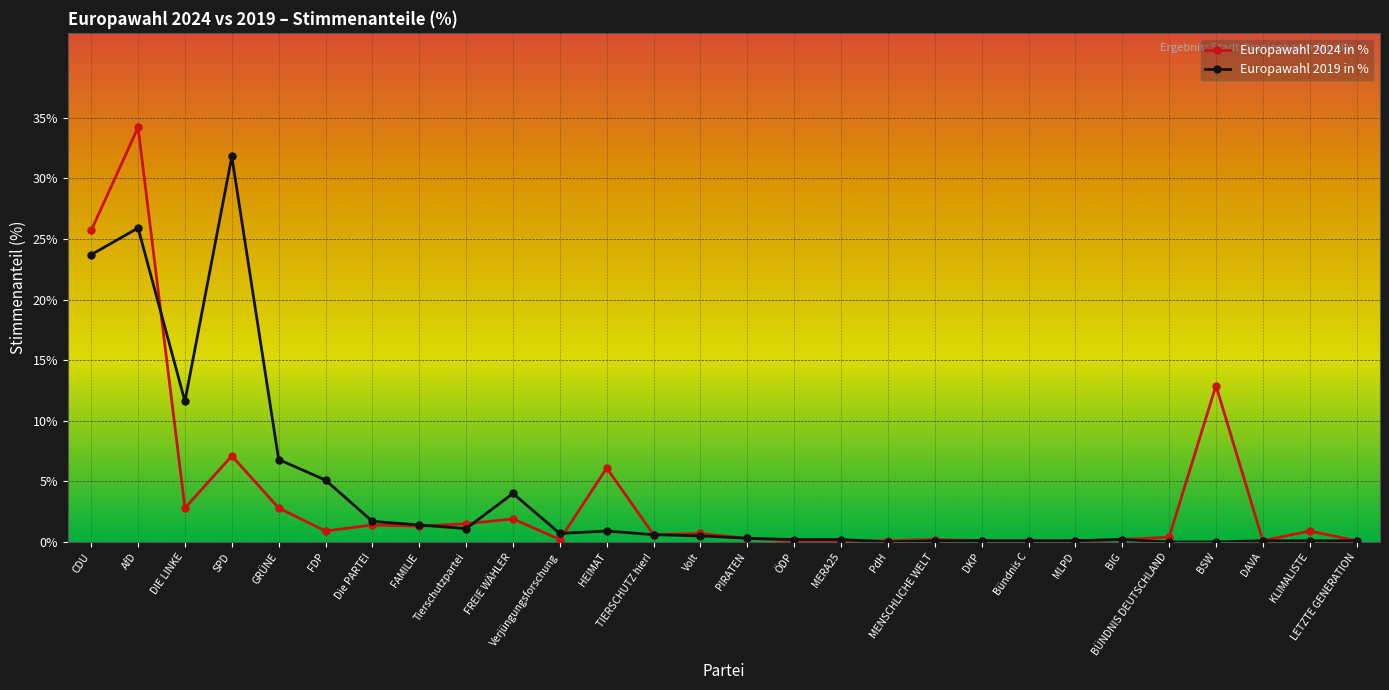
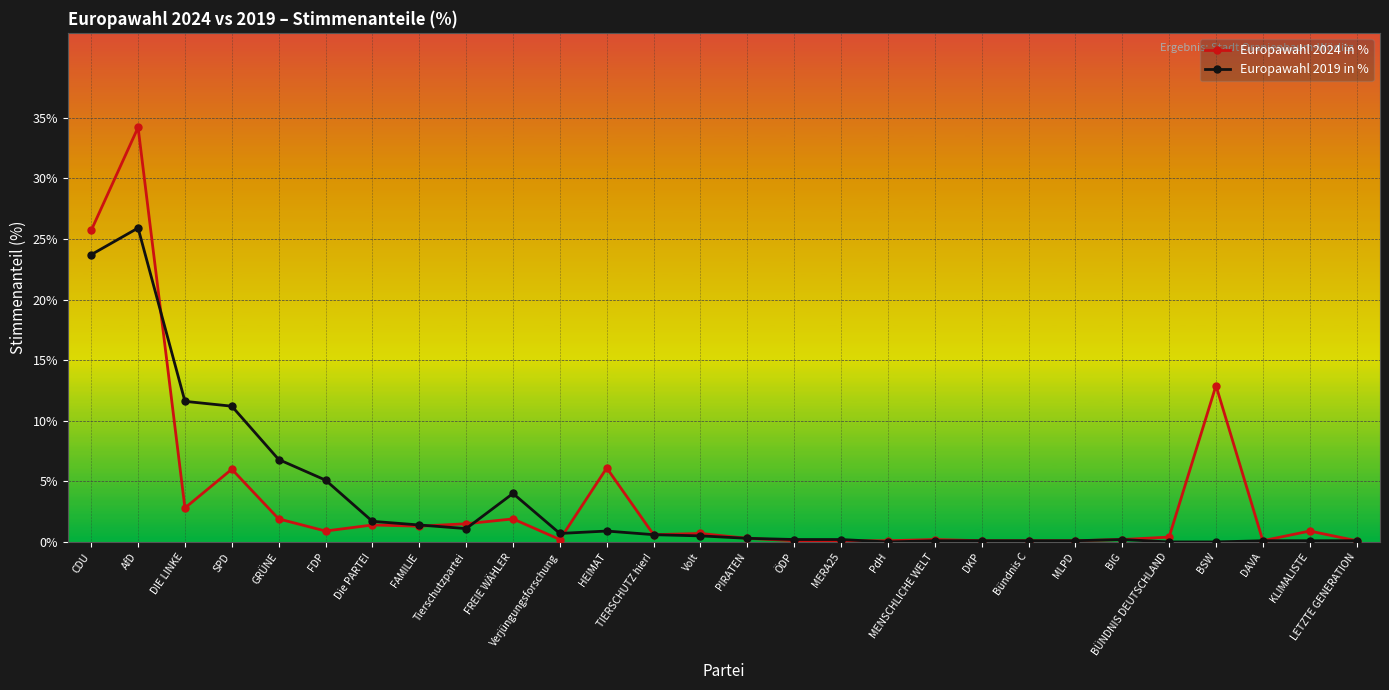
  {
    "Europawahl 2024 in %": {
      "CDU": "25.7%",
      "AfD": "34.2%",
      "DIE LINKE": "2.8%",
-     "SPD": "7.1%",
-     "GRÜNE": "2.8%",
+     "SPD": "6.0%",
+     "GRÜNE": "1.9%",
      "FDP": "0.9%",
      "Die PARTEI": "1.4%",
      "Tierschutzpartei": "1.5%",
      "FREIE WÄHLER": "1.9%",
      "Verjüngungsforschung": "0.2%",
      "HEIMAT": "6.1%",
      "BÜNDNIS DEUTSCHLAND": "0.4%",
      "BSW": "12.9%",
      "KLIMALISTE": "0.9%"
    },
    "Europawahl 2019 in %": {
      "CDU": "23.7%",
      "AfD": "25.9%",
      "DIE LINKE": "11.6%",
-     "SPD": "31.8%",
+     "SPD": "11.2%",
      "GRÜNE": "6.8%",
      "FDP": "5.1%",
      "Die PARTEI": "1.7%",
      "Tierschutzpartei": "1.1%",
      "FREIE WÄHLER": "4.0%",
      "Verjüngungsforschung": "0.7%",
      "HEIMAT": "0.9%",
      "BÜNDNIS DEUTSCHLAND": "0.0%",
      "BSW": "0.0%",
      "KLIMALISTE": "0.1%"
    }
  }
